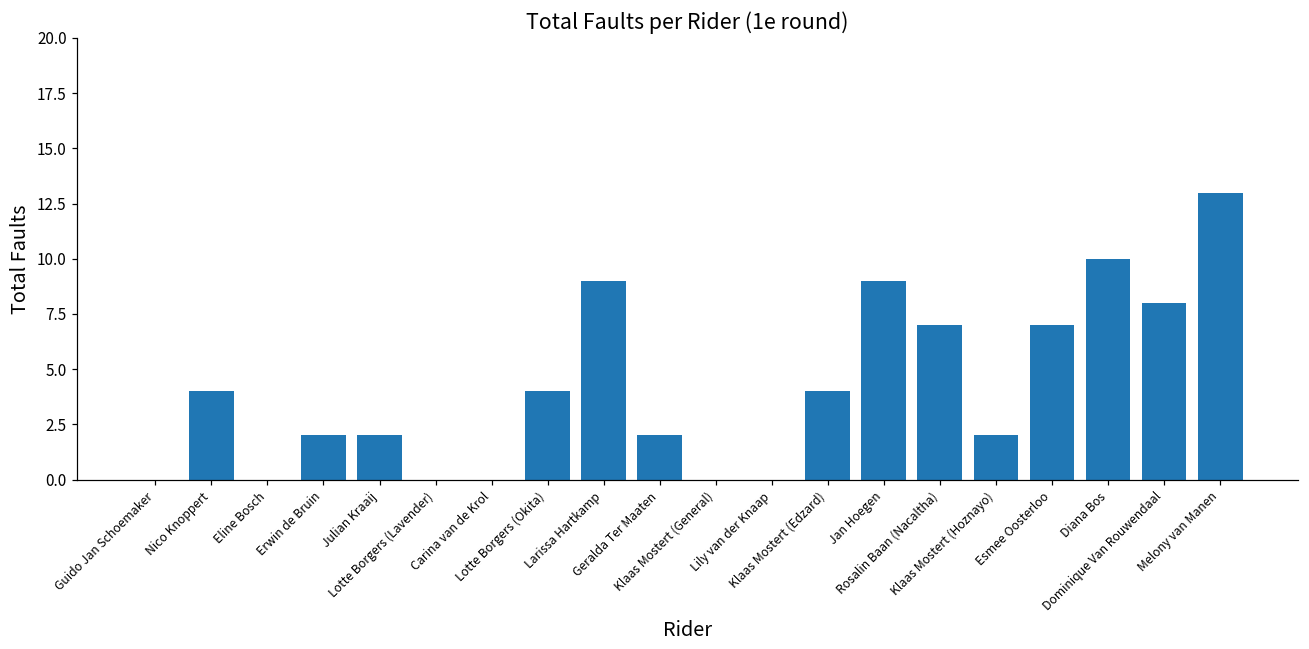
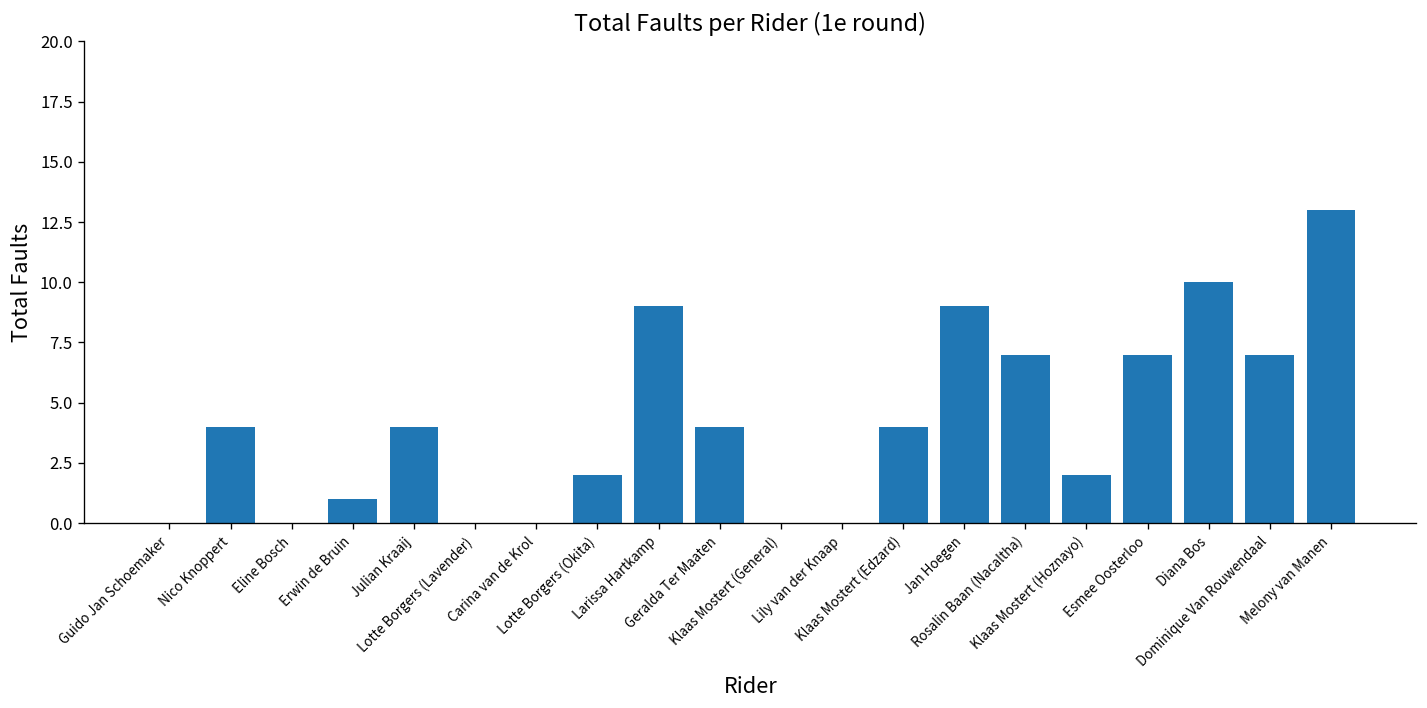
  {
    "Guido Jan Schoemaker": 0,
    "Nico Knoppert": 4,
    "Eline Bosch": 0,
-   "Erwin de Bruin": 2,
-   "Julian Kraaij": 2,
+   "Erwin de Bruin": 1,
+   "Julian Kraaij": 4,
    "Lotte Borgers (Lavender)": 0,
    "Carina van de Krol": 0,
-   "Lotte Borgers (Okita)": 4,
+   "Lotte Borgers (Okita)": 2,
    "Larissa Hartkamp": 9,
-   "Geralda Ter Maaten": 2,
+   "Geralda Ter Maaten": 4,
    "Klaas Mostert (General)": 0,
    "Lily van der Knaap": 0,
    "Klaas Mostert (Edzard)": 4,
    "Jan Hoegen": 9,
    "Rosalin Baan (Nacaltha)": 7,
    "Klaas Mostert (Hoznayo)": 2,
    "Esmee Oosterloo": 7,
    "Diana Bos": 10,
-   "Dominique Van Rouwendaal": 8,
+   "Dominique Van Rouwendaal": 7,
    "Melony van Manen": 13
  }
